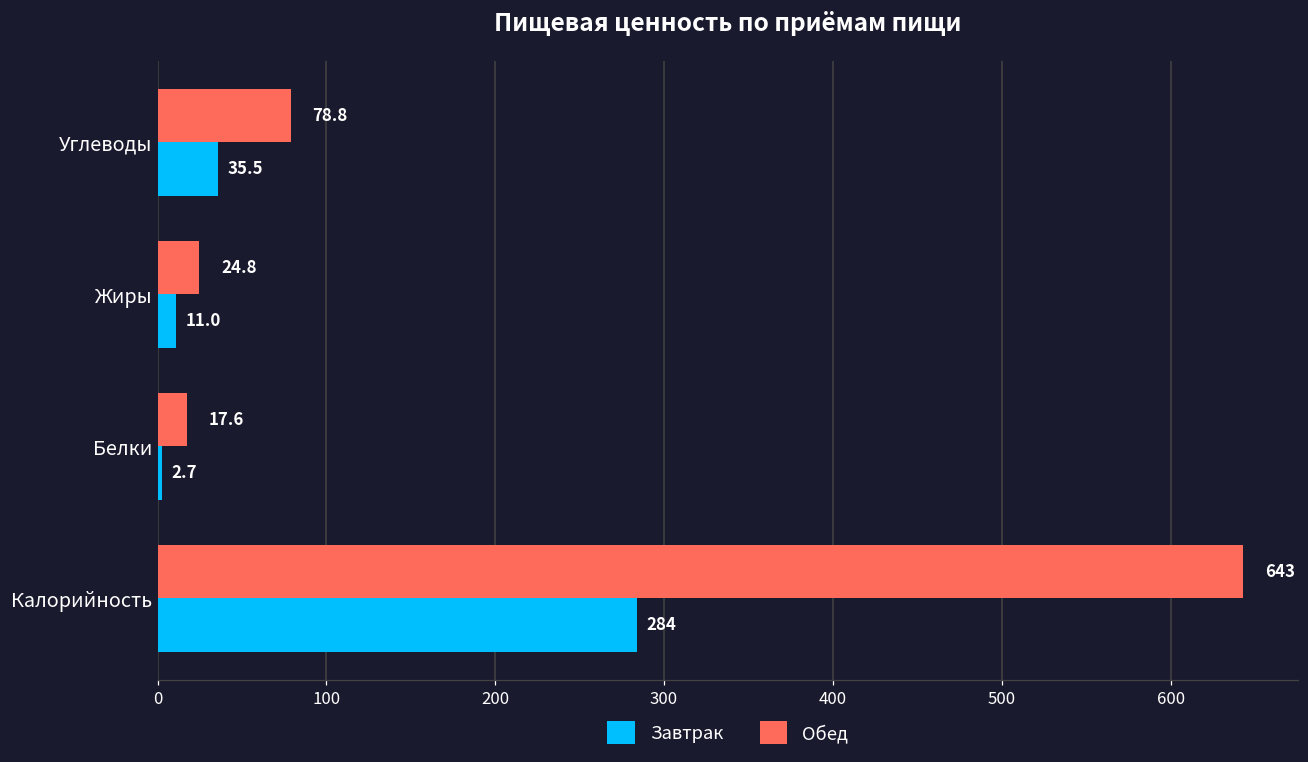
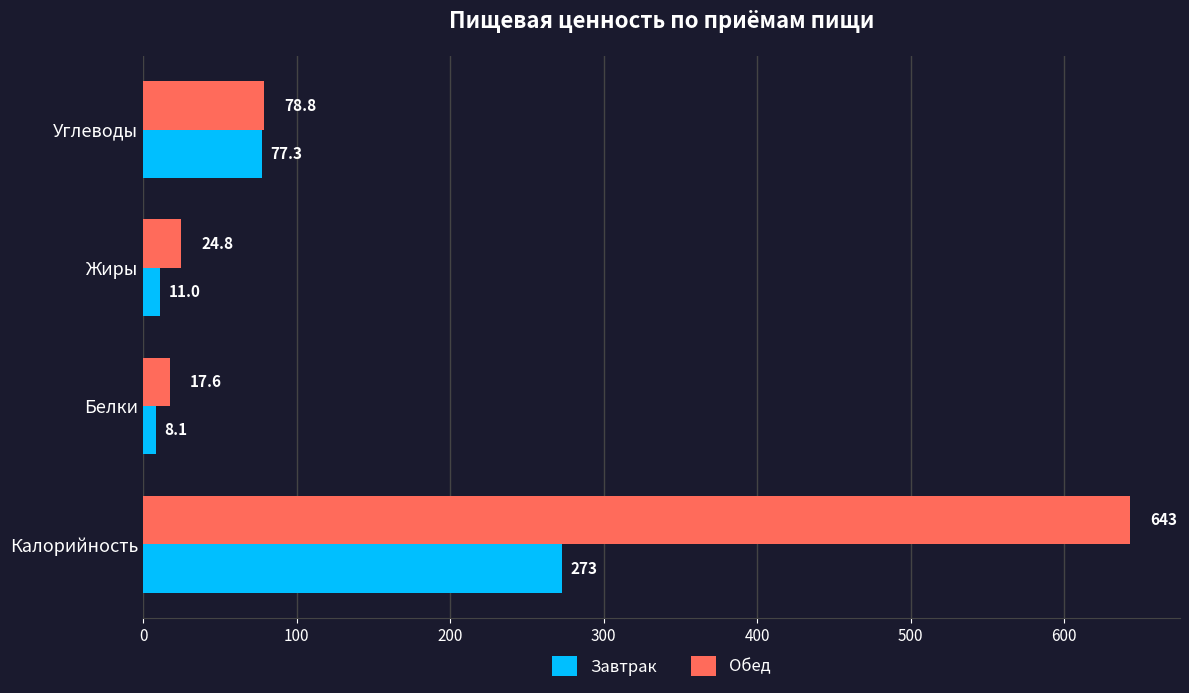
  {
    "Завтрак": {
-     "Углеводы": 35.5,
+     "Углеводы": 77.3,
      "Жиры": 11.0,
-     "Белки": 2.7,
-     "Калорийность": 284
+     "Белки": 8.1,
+     "Калорийность": 273
    },
    "Обед": {
      "Углеводы": 78.8,
      "Жиры": 24.8,
      "Белки": 17.6,
      "Калорийность": 643
    }
  }
